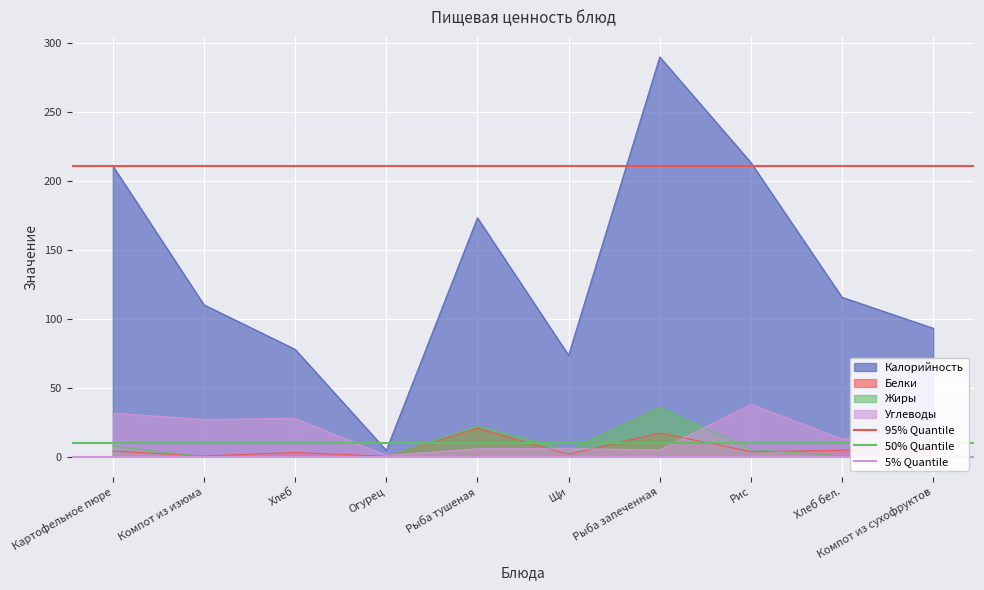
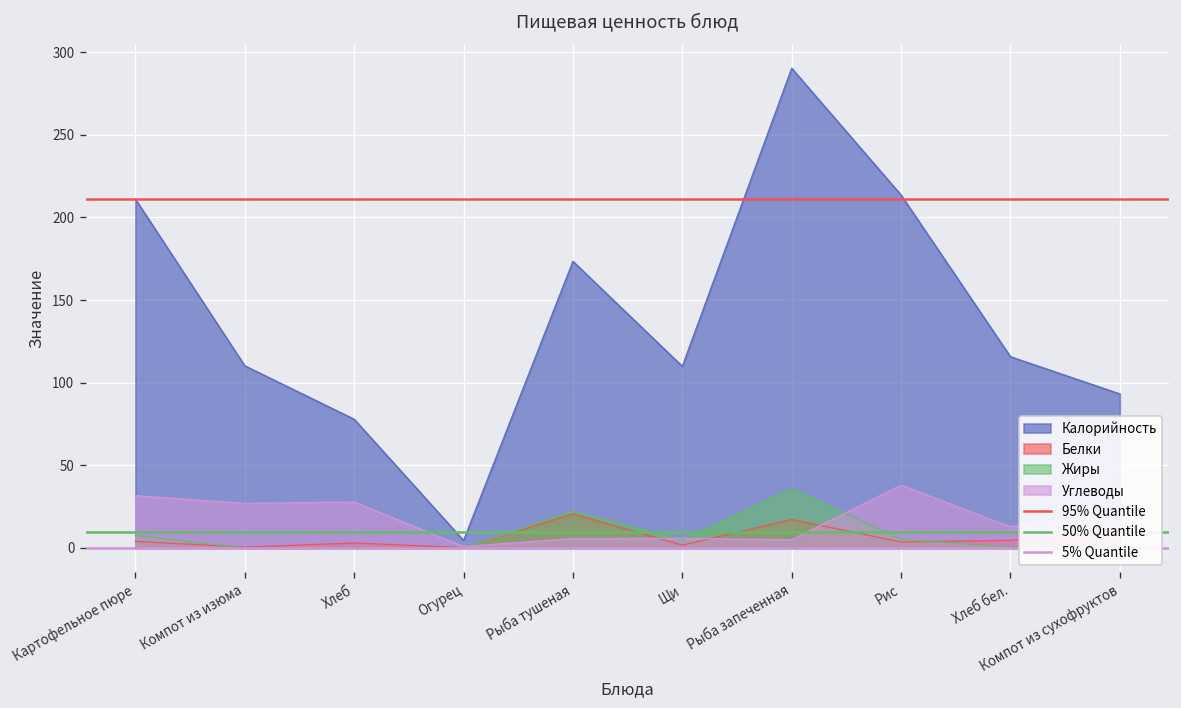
  {
    "Калорийность": {
      "Картофельное пюре": 211,
      "Компот из изюма": 110,
      "Хлеб": 78,
      "Огурец": 5,
      "Рыба тушеная": 173,
-     "Щи": 74,
+     "Щи": 110,
      "Рыба запеченная": 290,
      "Рис": 214,
      "Хлеб бел.": 116,
      "Компот из сухофруктов": 93
    },
    "Белки": {
      "Картофельное пюре": 4,
      "Хлеб": 3,
      "Щи": 2,
      "Рыба запеченная": 17,
      "Хлеб бел.": 5
    },
    "Жиры": {
      "Картофельное пюре": 8,
      "Хлеб": 0,
      "Рыба запеченная": 36,
      "Хлеб бел.": 1
    },
    "Углеводы": {
      "Картофельное пюре": 32,
      "Компот из изюма": 27,
      "Хлеб": 28,
      "Рыба тушеная": 6,
      "Рыба запеченная": 5,
      "Рис": 38,
      "Хлеб бел.": 13
    }
  }
